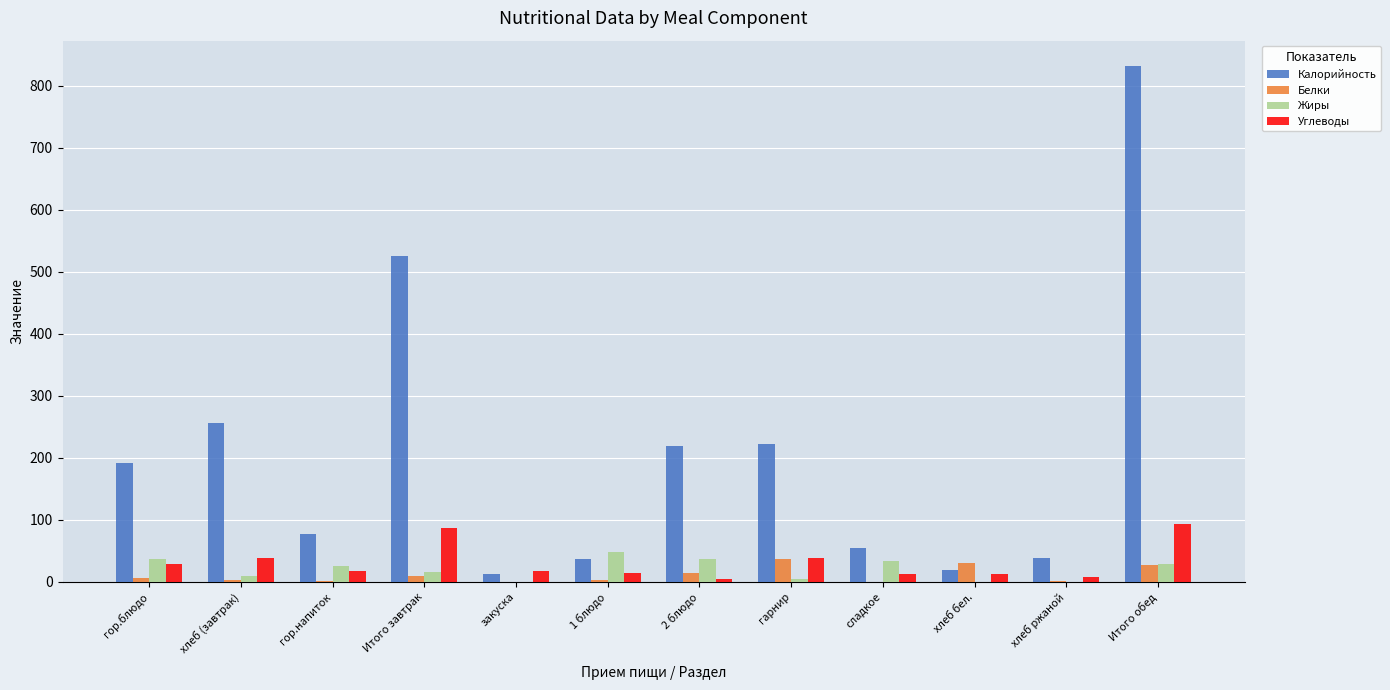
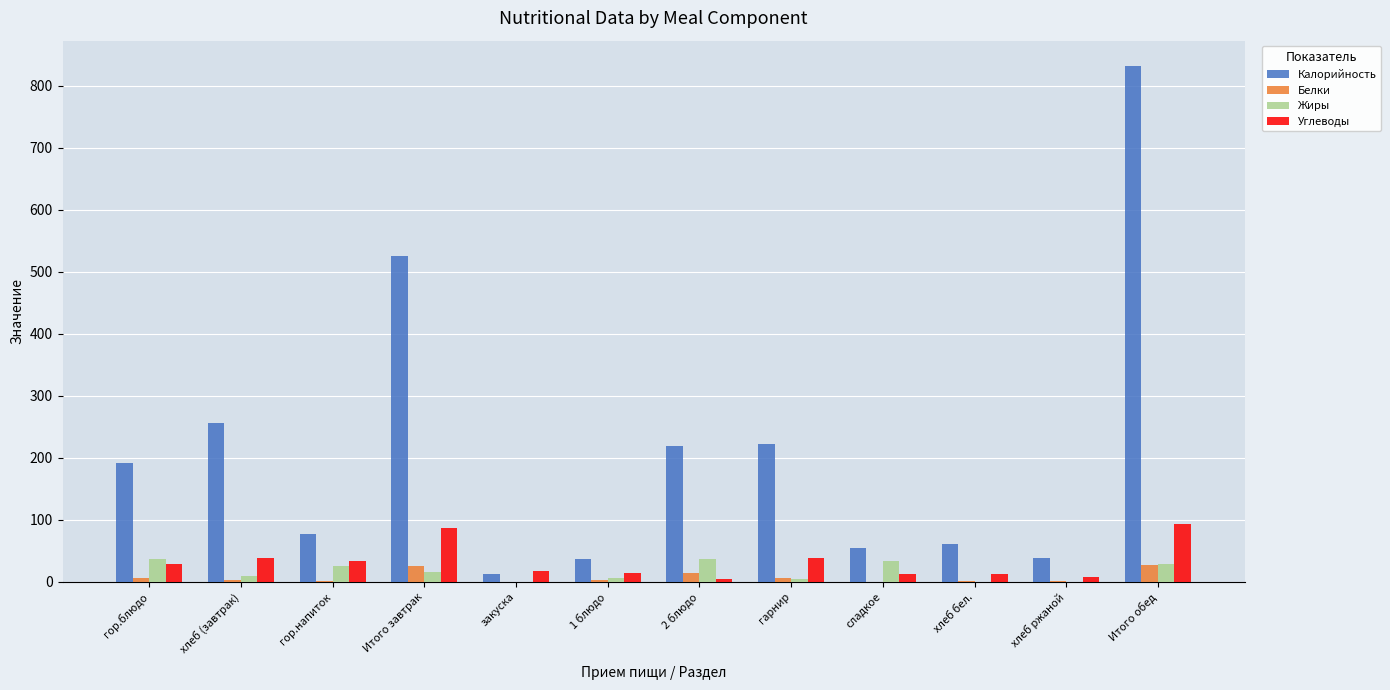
  {
    "Калорийность": {
      "гор.блюдо": 190,
      "хлеб (завтрак)": 260,
      "гор.напиток": 80,
      "Итого завтрак": 530,
      "закуска": 10,
      "1 блюдо": 40,
      "2 блюдо": 220,
      "гарнир": 220,
      "сладкое": 50,
-     "хлеб бел.": 20,
+     "хлеб бел.": 60,
      "хлеб ржаной": 40,
      "Итого обед": 830
    },
    "Белки": {
      "гор.блюдо": 10,
-     "Итого завтрак": 10,
+     "Итого завтрак": 30,
      "2 блюдо": 10,
-     "гарнир": 40,
-     "хлеб бел.": 30,
+     "гарнир": 10,
+     "хлеб бел.": 0,
      "Итого обед": 30
    },
    "Жиры": {
      "гор.блюдо": 40,
      "хлеб (завтрак)": 10,
      "гор.напиток": 30,
      "Итого завтрак": 20,
-     "1 блюдо": 50,
+     "1 блюдо": 10,
      "2 блюдо": 40,
      "гарнир": 0,
      "сладкое": 30,
      "Итого обед": 30
    },
    "Углеводы": {
      "гор.блюдо": 30,
      "хлеб (завтрак)": 40,
-     "гор.напиток": 20,
+     "гор.напиток": 30,
      "Итого завтрак": 90,
      "закуска": 20,
      "1 блюдо": 10,
      "2 блюдо": 10,
      "гарнир": 40,
      "сладкое": 10,
      "хлеб бел.": 10,
      "хлеб ржаной": 10,
      "Итого обед": 90
    }
  }
